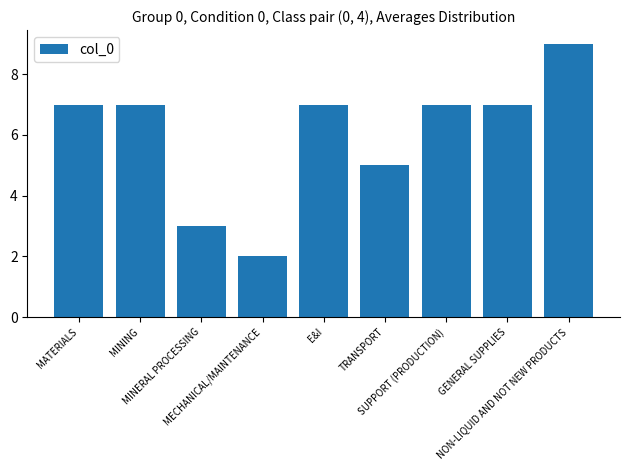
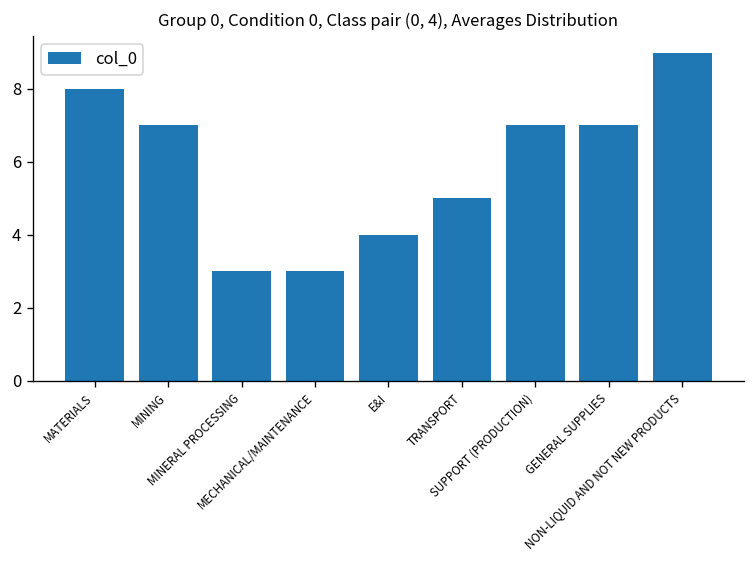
  {
-   "MATERIALS": 7,
+   "MATERIALS": 8,
    "MINING": 7,
    "MINERAL PROCESSING": 3,
-   "MECHANICAL/MAINTENANCE": 2,
-   "E&I": 7,
+   "MECHANICAL/MAINTENANCE": 3,
+   "E&I": 4,
    "TRANSPORT": 5,
    "SUPPORT (PRODUCTION)": 7,
    "GENERAL SUPPLIES": 7,
    "NON-LIQUID AND NOT NEW PRODUCTS": 9
  }
